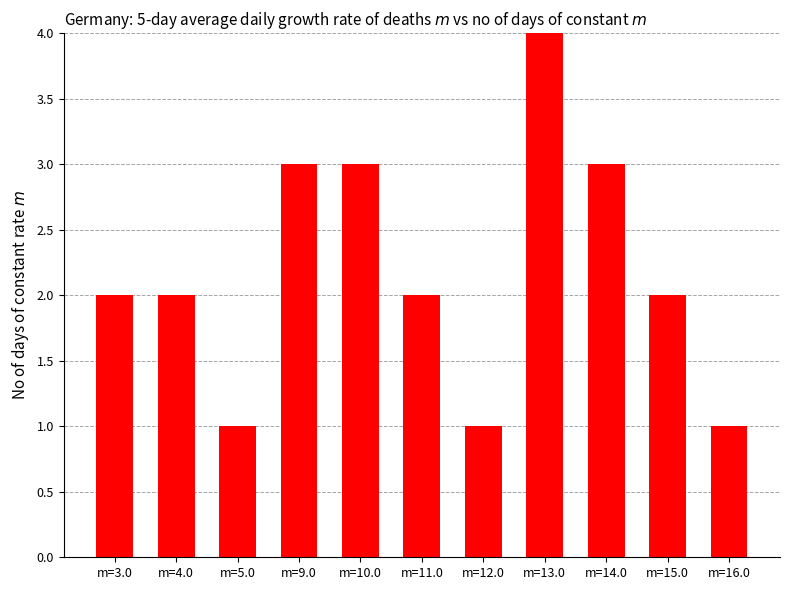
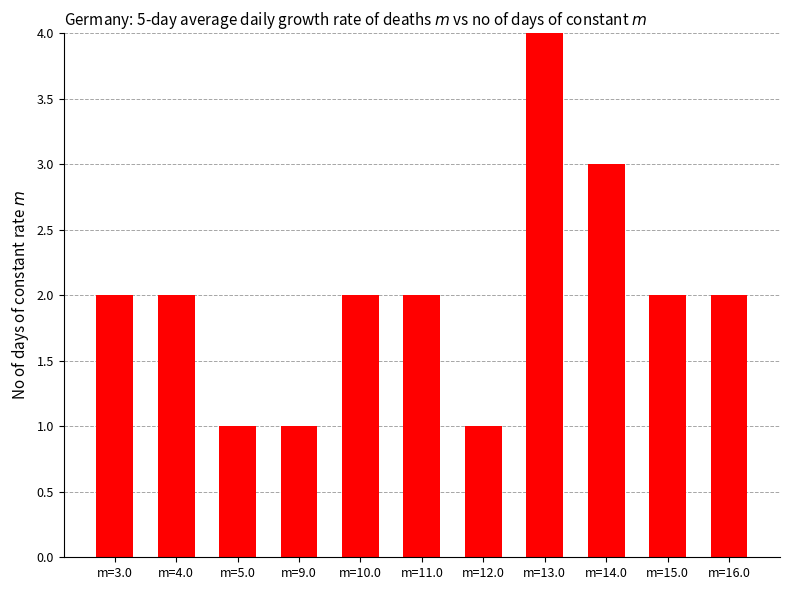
  {
    "m=3.0": 2,
    "m=4.0": 2,
    "m=5.0": 1,
-   "m=9.0": 3,
-   "m=10.0": 3,
+   "m=9.0": 1,
+   "m=10.0": 2,
    "m=11.0": 2,
    "m=12.0": 1,
    "m=13.0": 4,
    "m=14.0": 3,
    "m=15.0": 2,
-   "m=16.0": 1
+   "m=16.0": 2
  }
